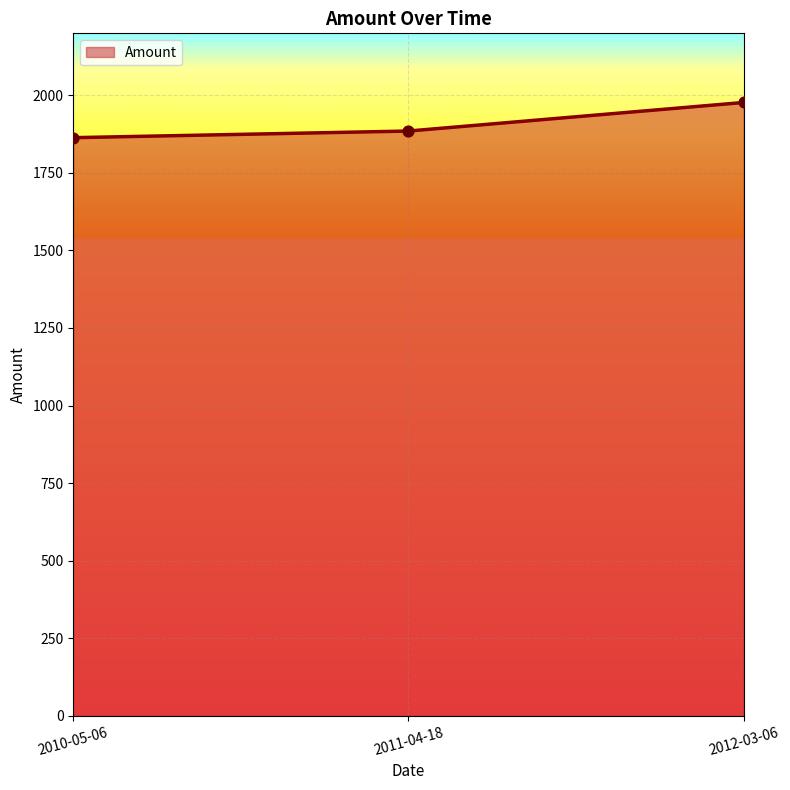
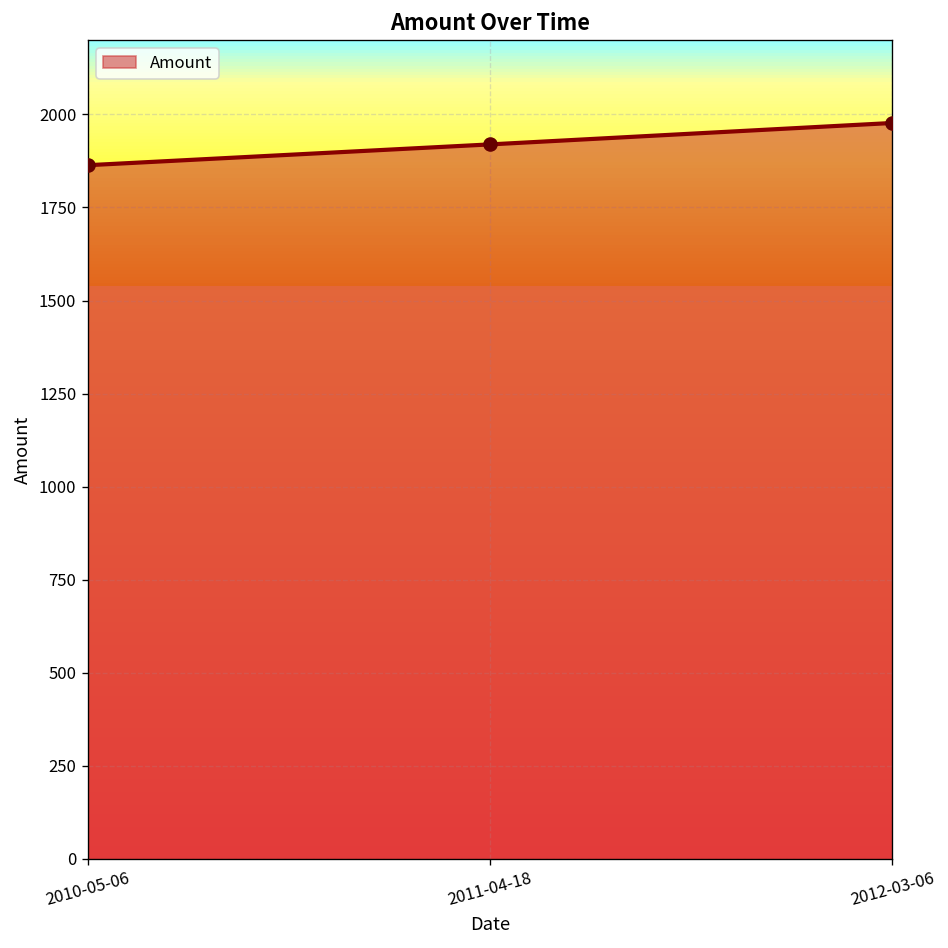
  {
    "2010-05-06": 1860,
-   "2011-04-18": 1880,
+   "2011-04-18": 1920,
    "2012-03-06": 1980
  }
